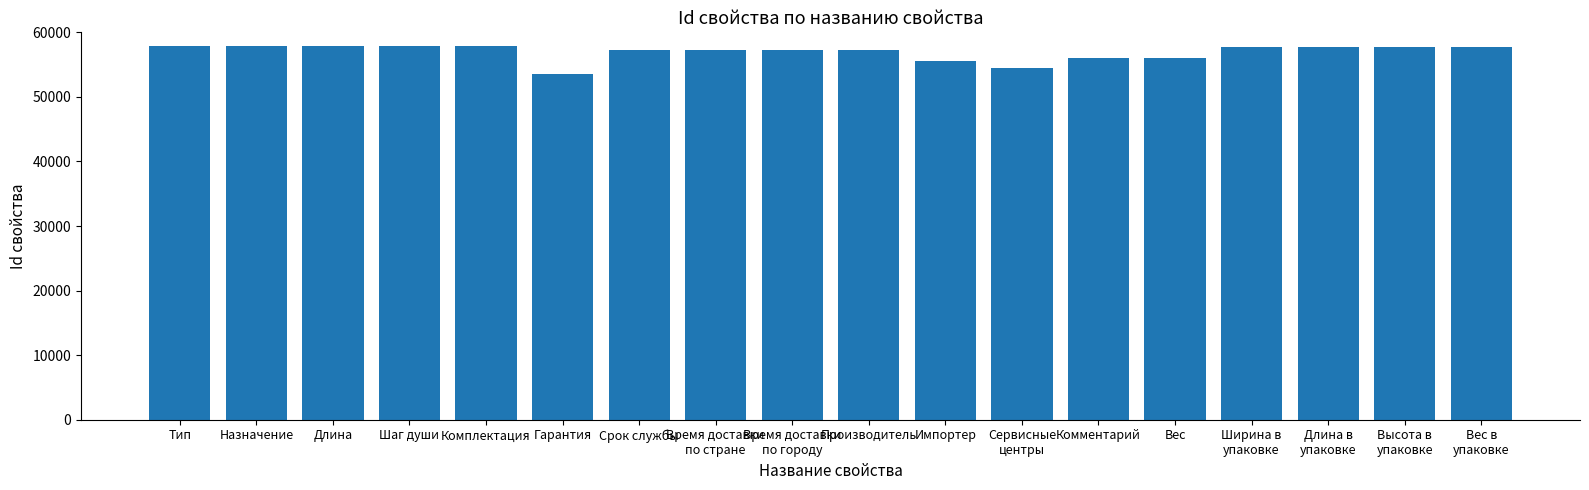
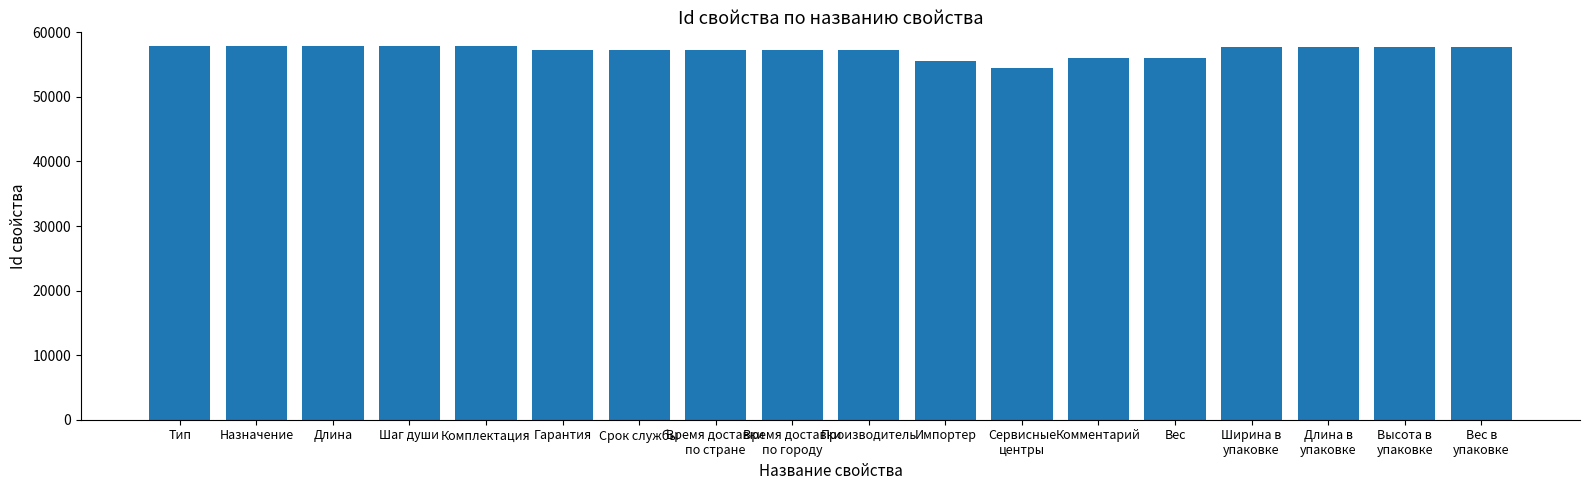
  {
    "Тип": 58000,
    "Назначение": 58000,
    "Длина": 58000,
    "Шаг души": 58000,
    "Комплектация": 58000,
-   "Гарантия": 54000,
+   "Гарантия": 57000,
    "Импортер": 56000,
    "Сервисные центры": 54000,
    "Комментарий": 56000,
    "Вес": 56000,
    "Ширина в упаковке": 58000,
    "Длина в упаковке": 58000,
    "Высота в упаковке": 58000,
    "Вес в упаковке": 58000
  }
